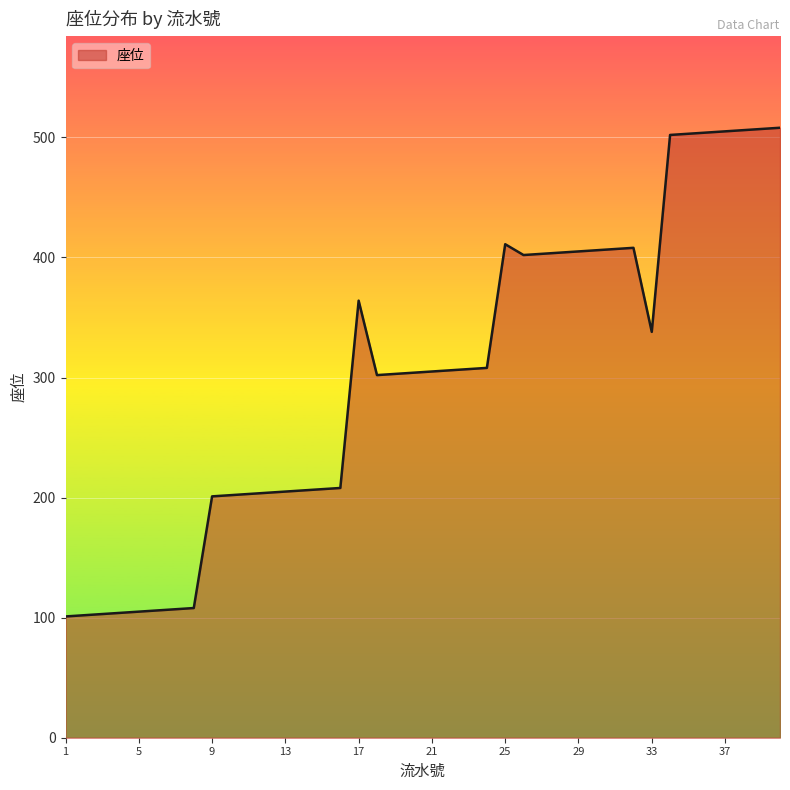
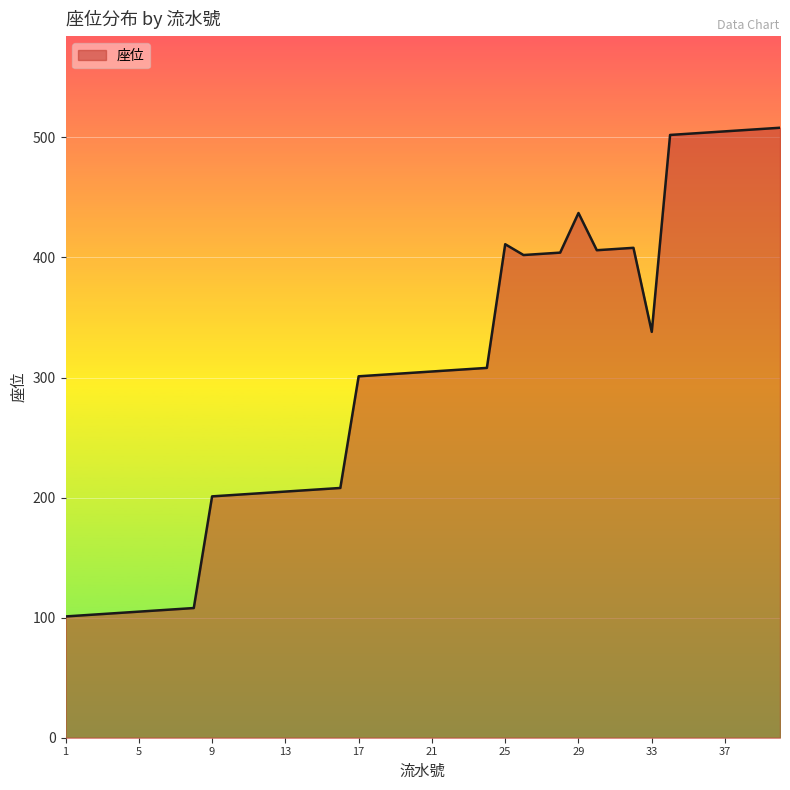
  {
    "1": 101,
    "5": 105,
    "9": 201,
    "13": 205,
-   "17": 364,
+   "17": 301,
    "21": 305,
    "25": 411,
-   "29": 405,
+   "29": 437,
    "33": 338,
    "37": 505
  }
